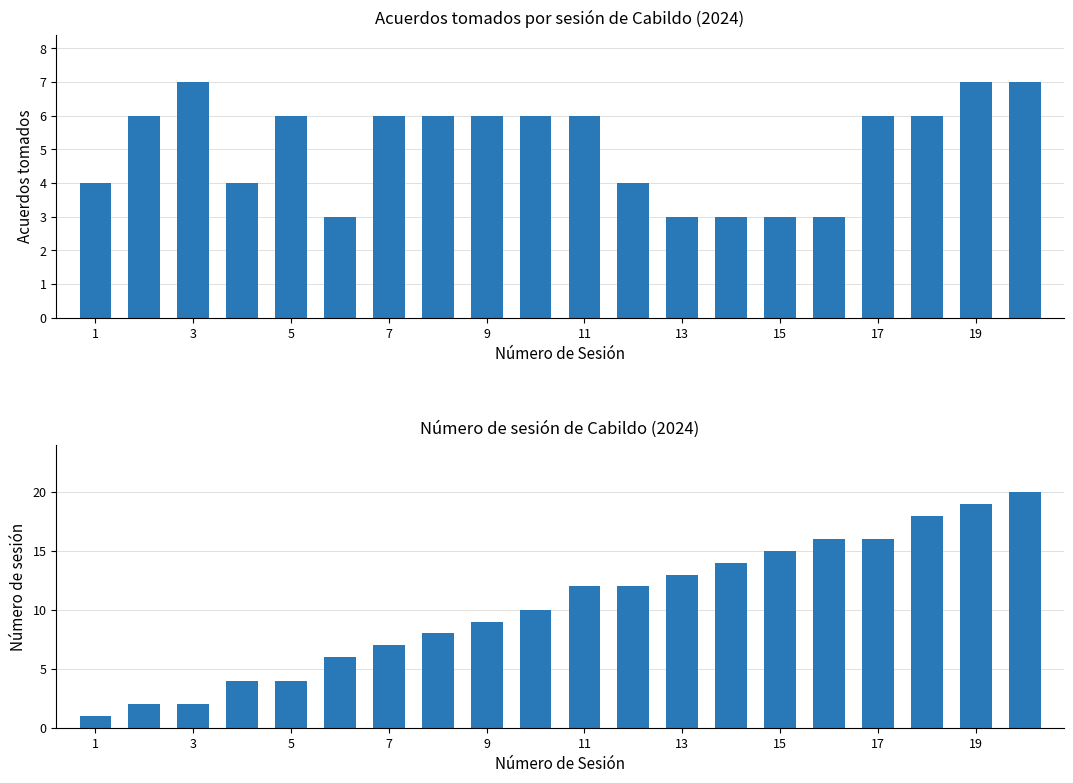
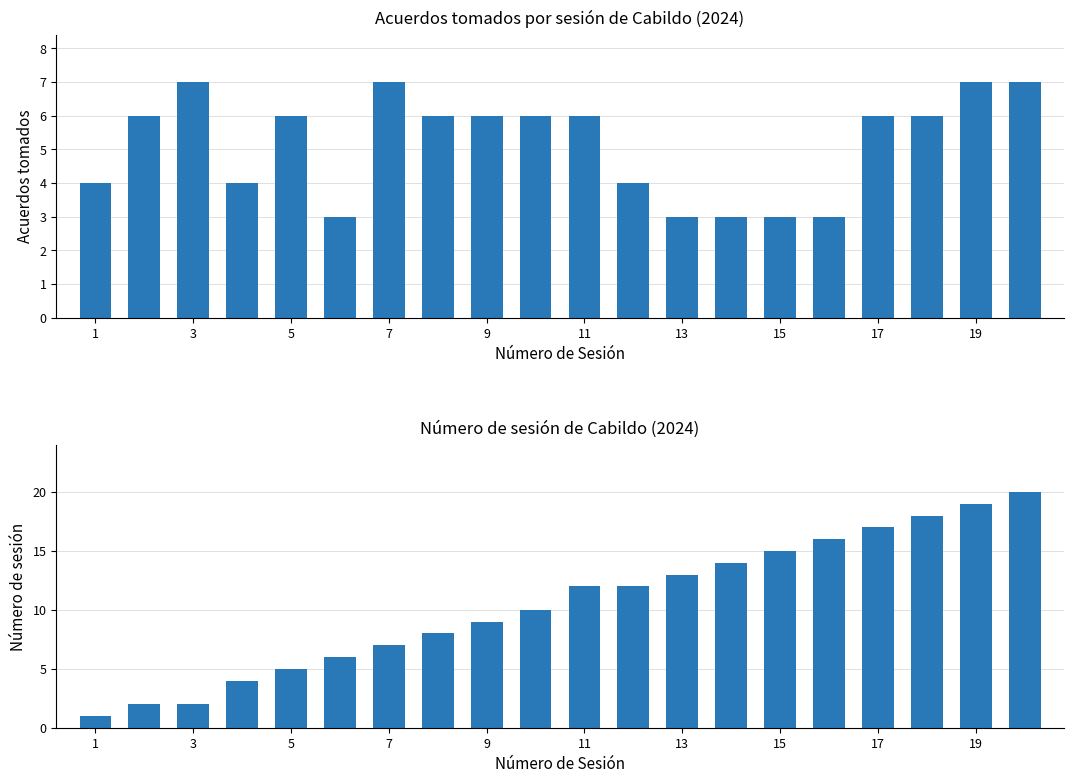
  {
    "Acuerdos tomados por sesión de Cabildo (2024)": {
      "1": 4,
      "3": 7,
      "5": 6,
-     "7": 6,
+     "7": 7,
      "9": 6,
      "11": 6,
      "13": 3,
      "15": 3,
      "17": 6,
      "19": 7
    },
    "Número de sesión de Cabildo (2024)": {
      "1": 1,
      "3": 2,
-     "5": 4,
+     "5": 5,
      "7": 7,
      "9": 9,
      "11": 12,
      "13": 13,
      "15": 15,
-     "17": 16,
+     "17": 17,
      "19": 19
    }
  }
